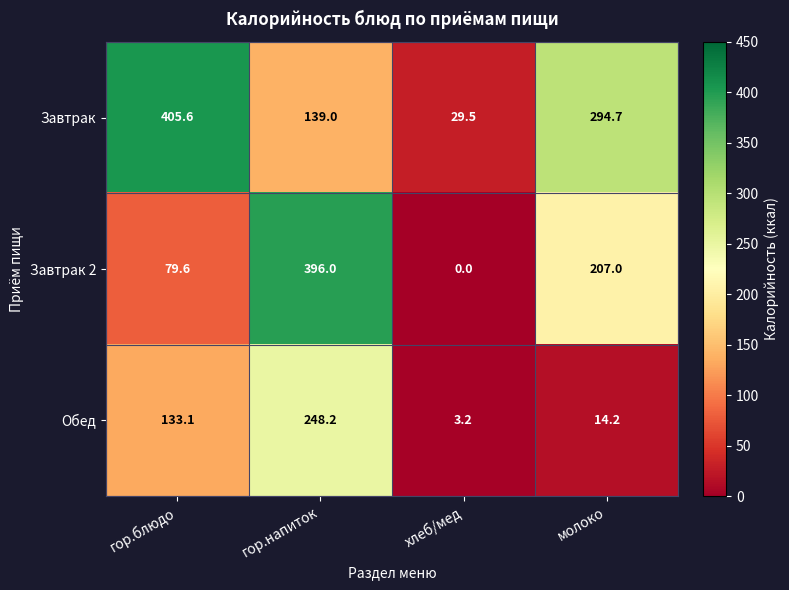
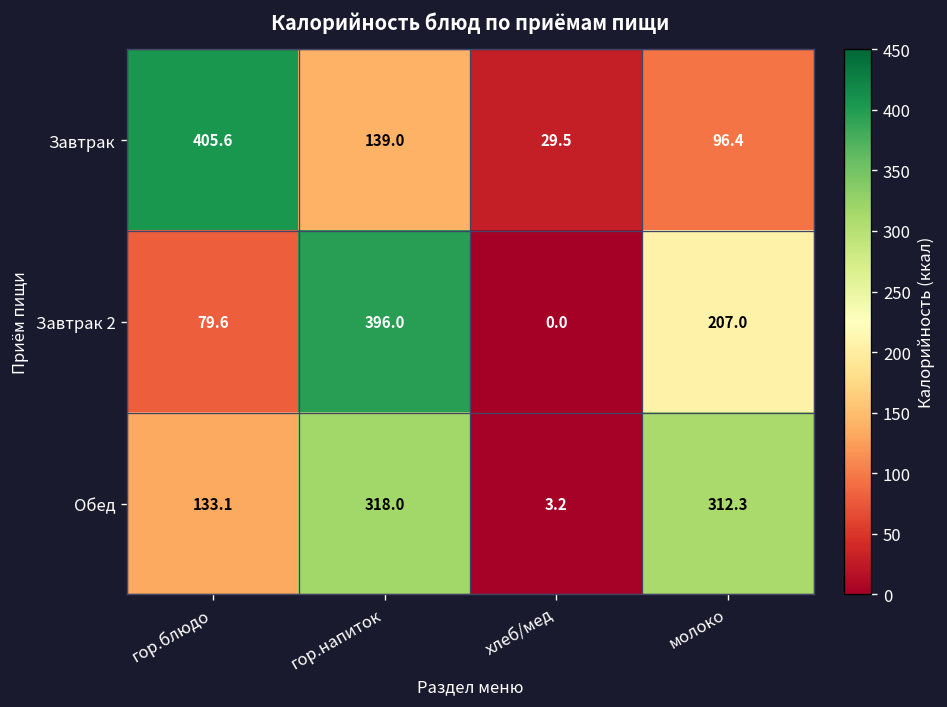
  {
    "Завтрак": {
      "гор.блюдо": 405.6,
      "гор.напиток": 139.0,
      "хлеб/мед": 29.5,
-     "молоко": 294.7
+     "молоко": 96.4
    },
    "Завтрак 2": {
      "гор.блюдо": 79.6,
      "гор.напиток": 396.0,
      "хлеб/мед": 0.0,
      "молоко": 207.0
    },
    "Обед": {
      "гор.блюдо": 133.1,
-     "гор.напиток": 248.2,
+     "гор.напиток": 318.0,
      "хлеб/мед": 3.2,
-     "молоко": 14.2
+     "молоко": 312.3
    }
  }
